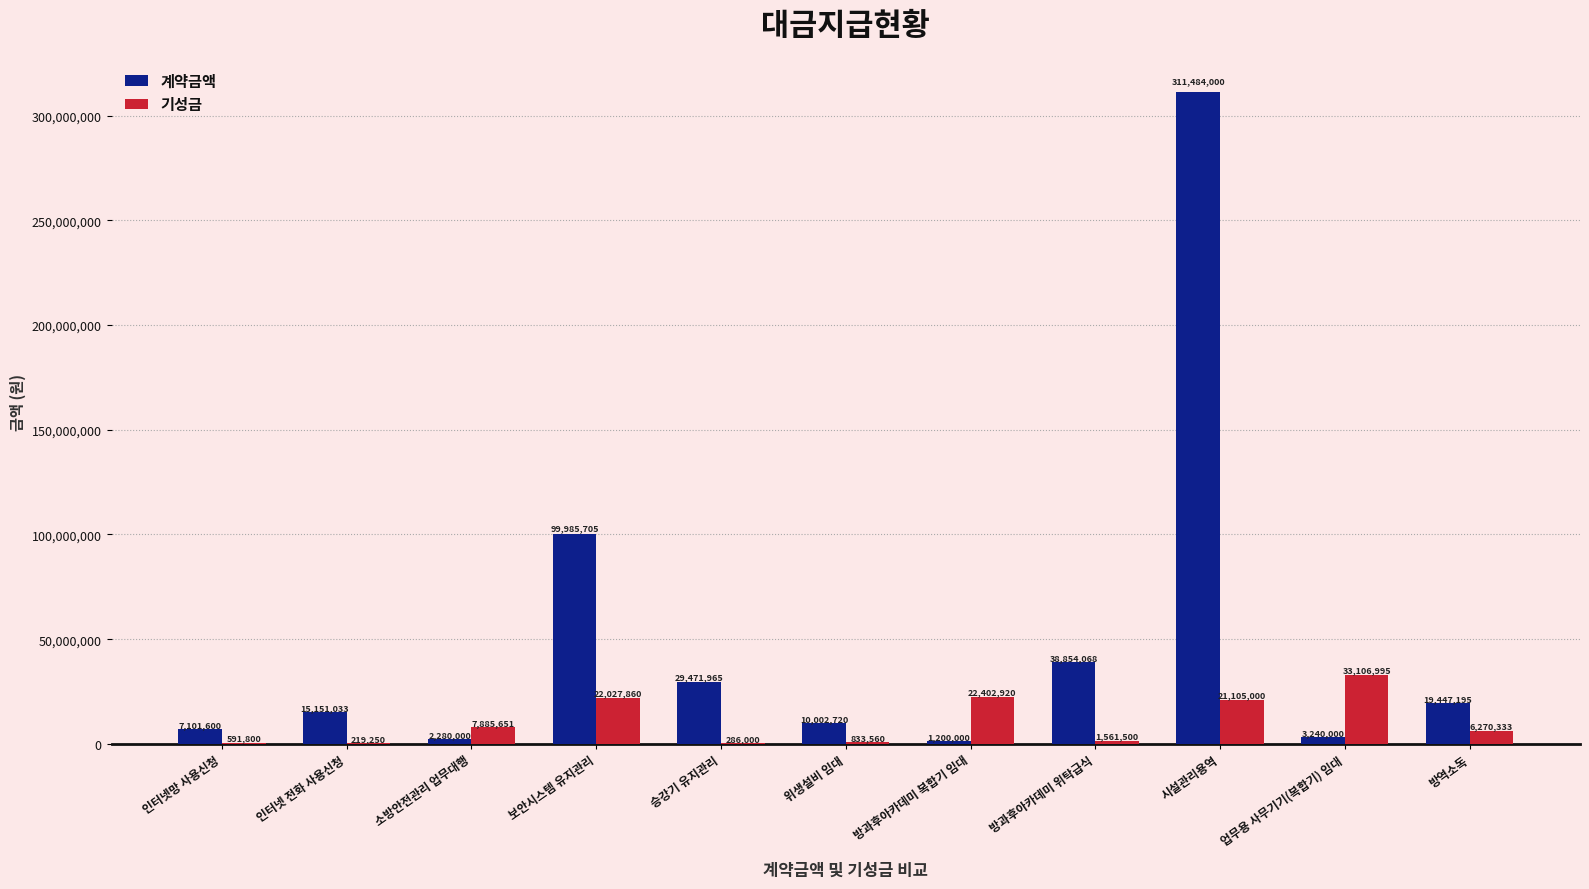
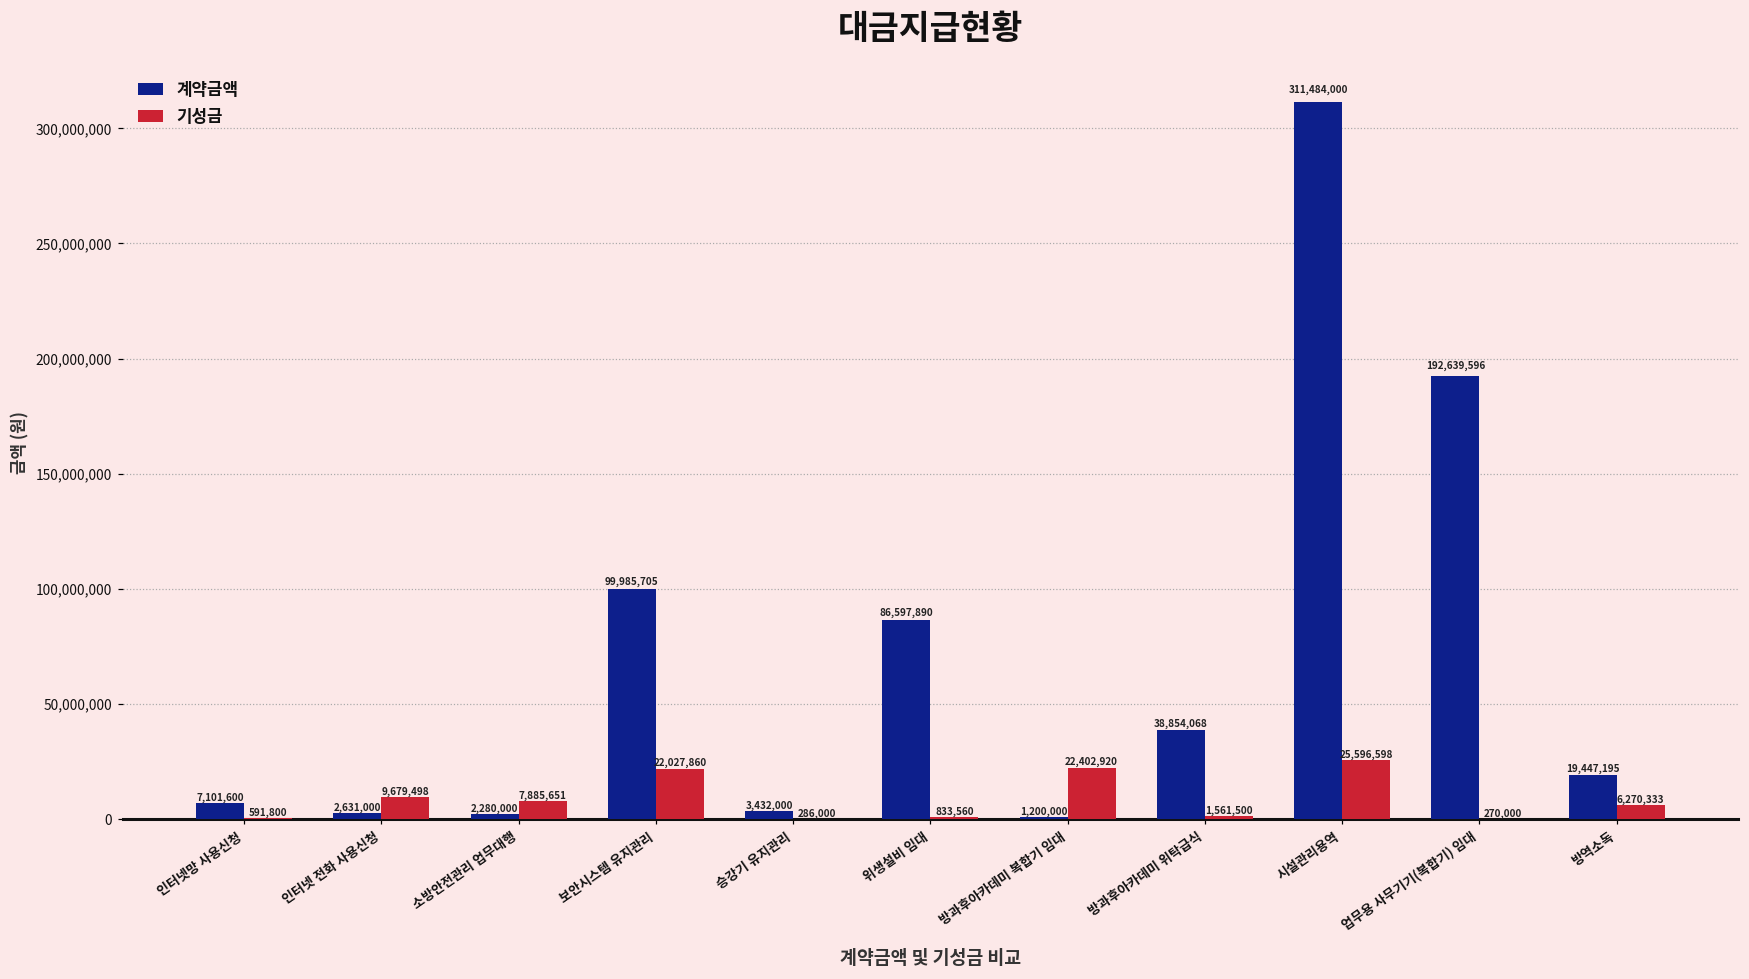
  {
    "계약금액": {
      "인터넷망 사용신청": "7,101,600",
-     "인터넷 전화 사용신청": "15,151,033",
+     "인터넷 전화 사용신청": "2,631,000",
      "소방안전관리 업무대행": "2,280,000",
      "보안시스템 유지관리": "99,985,705",
-     "승강기 유지관리": "29,471,965",
-     "위생설비 임대": "10,002,720",
+     "승강기 유지관리": "3,432,000",
+     "위생설비 임대": "86,597,890",
      "방과후아카데미 복합기 임대": "1,200,000",
      "방과후아카데미 위탁급식": "38,854,068",
      "시설관리용역": "311,484,000",
-     "업무용 사무기기(복합기) 임대": "3,240,000",
+     "업무용 사무기기(복합기) 임대": "192,639,596",
      "방역소독": "19,447,195"
    },
    "기성금": {
      "인터넷망 사용신청": "591,800",
-     "인터넷 전화 사용신청": "219,250",
+     "인터넷 전화 사용신청": "9,679,498",
      "소방안전관리 업무대행": "7,885,651",
      "보안시스템 유지관리": "22,027,860",
      "승강기 유지관리": "286,000",
      "위생설비 임대": "833,560",
      "방과후아카데미 복합기 임대": "22,402,920",
      "방과후아카데미 위탁급식": "1,561,500",
-     "시설관리용역": "21,105,000",
-     "업무용 사무기기(복합기) 임대": "33,106,995",
+     "시설관리용역": "25,596,598",
+     "업무용 사무기기(복합기) 임대": "270,000",
      "방역소독": "6,270,333"
    }
  }
